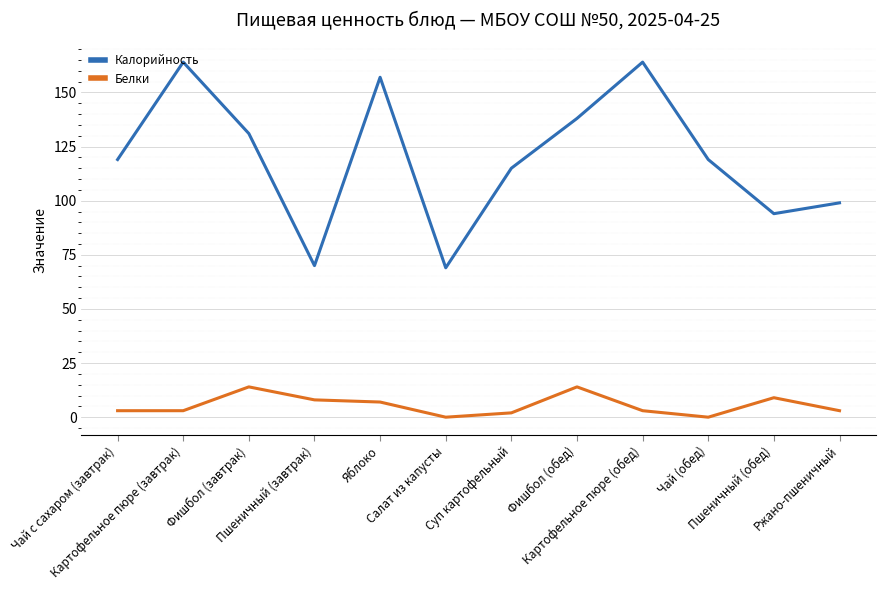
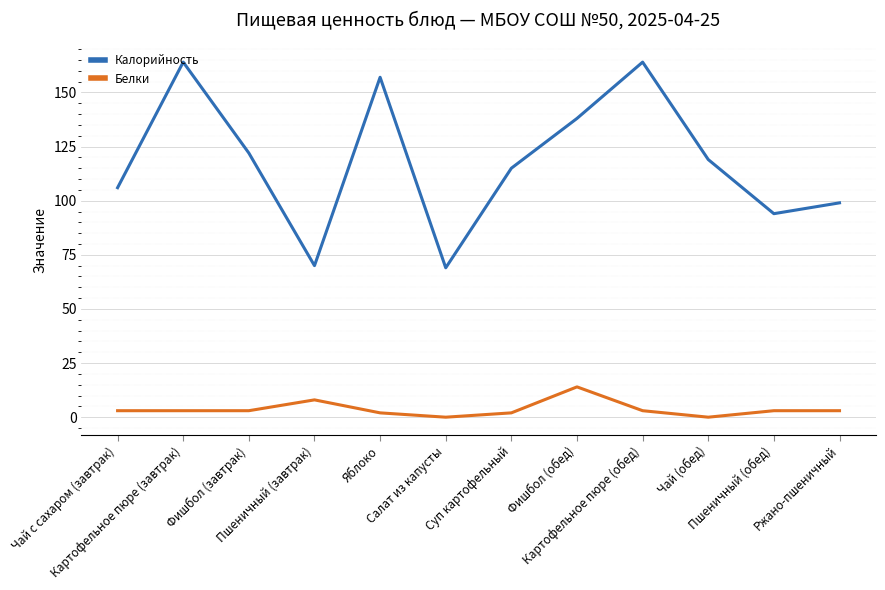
  {
    "Калорийность": {
-     "Чай с сахаром (завтрак)": 119,
+     "Чай с сахаром (завтрак)": 106,
      "Картофельное пюре (завтрак)": 164,
-     "Фишбол (завтрак)": 131,
+     "Фишбол (завтрак)": 122,
      "Пшеничный (завтрак)": 70,
      "Яблоко": 157,
      "Салат из капусты": 69,
      "Суп картофельный": 115,
      "Фишбол (обед)": 138,
      "Картофельное пюре (обед)": 164,
      "Чай (обед)": 119,
      "Пшеничный (обед)": 94,
      "Ржано-пшеничный": 99
    },
    "Белки": {
      "Чай с сахаром (завтрак)": 3,
      "Картофельное пюре (завтрак)": 3,
-     "Фишбол (завтрак)": 14,
+     "Фишбол (завтрак)": 3,
      "Пшеничный (завтрак)": 8,
-     "Яблоко": 7,
+     "Яблоко": 2,
      "Салат из капусты": 0,
      "Суп картофельный": 2,
      "Фишбол (обед)": 14,
      "Картофельное пюре (обед)": 3,
      "Чай (обед)": 0,
-     "Пшеничный (обед)": 9,
+     "Пшеничный (обед)": 3,
      "Ржано-пшеничный": 3
    }
  }
